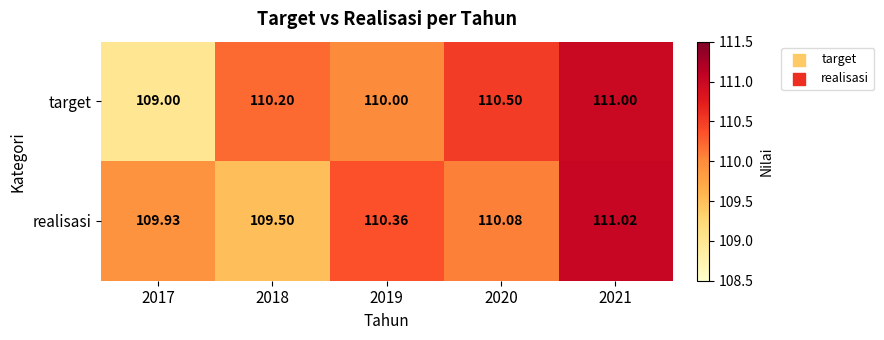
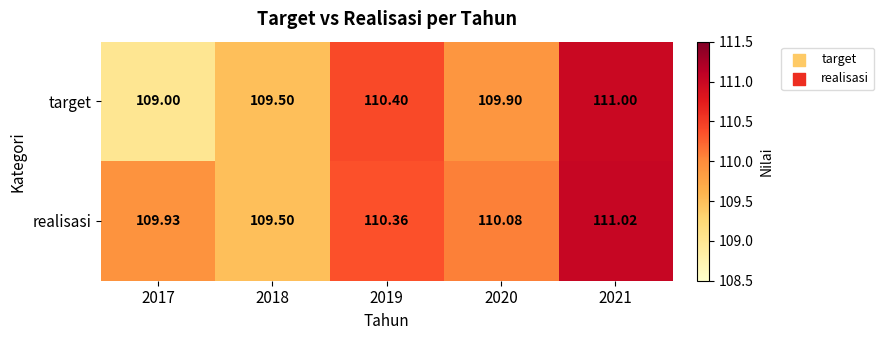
  {
    "target": {
      "2017": 109.00,
-     "2018": 110.20,
-     "2019": 110.00,
-     "2020": 110.50,
+     "2018": 109.50,
+     "2019": 110.40,
+     "2020": 109.90,
      "2021": 111.00
    },
    "realisasi": {
      "2017": 109.93,
      "2018": 109.50,
      "2019": 110.36,
      "2020": 110.08,
      "2021": 111.02
    }
  }
